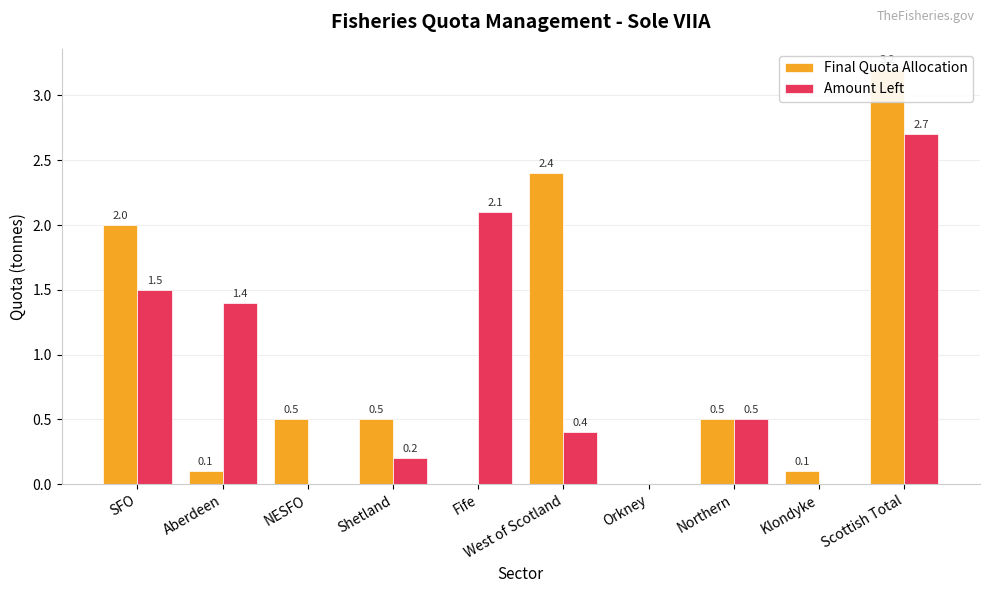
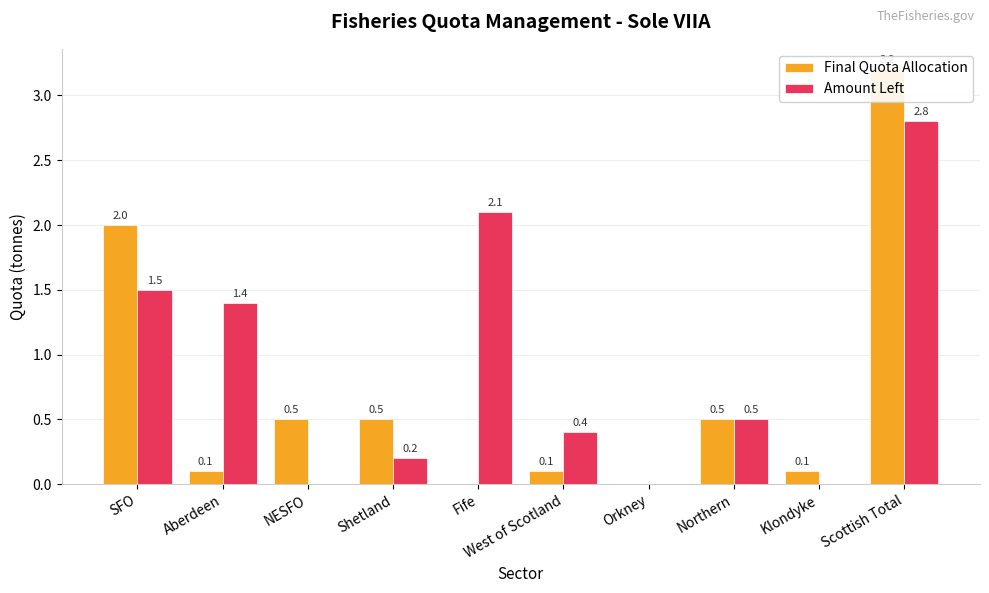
  {
    "Final Quota Allocation": {
      "SFO": 2.0,
      "Aberdeen": 0.1,
      "NESFO": 0.5,
      "Shetland": 0.5,
-     "West of Scotland": 2.4,
+     "West of Scotland": 0.1,
      "Northern": 0.5,
      "Klondyke": 0.1
    },
    "Amount Left": {
      "SFO": 1.5,
      "Aberdeen": 1.4,
      "Shetland": 0.2,
      "Fife": 2.1,
      "West of Scotland": 0.4,
      "Northern": 0.5,
-     "Scottish Total": 2.7
+     "Scottish Total": 2.8
    }
  }
